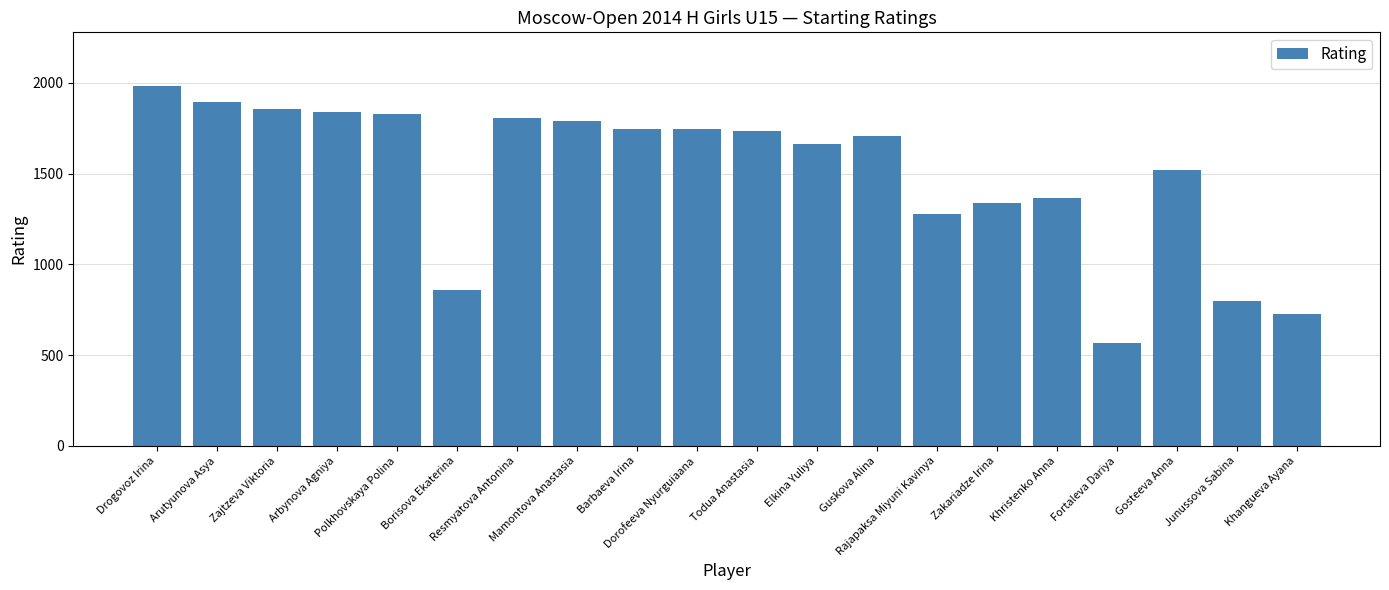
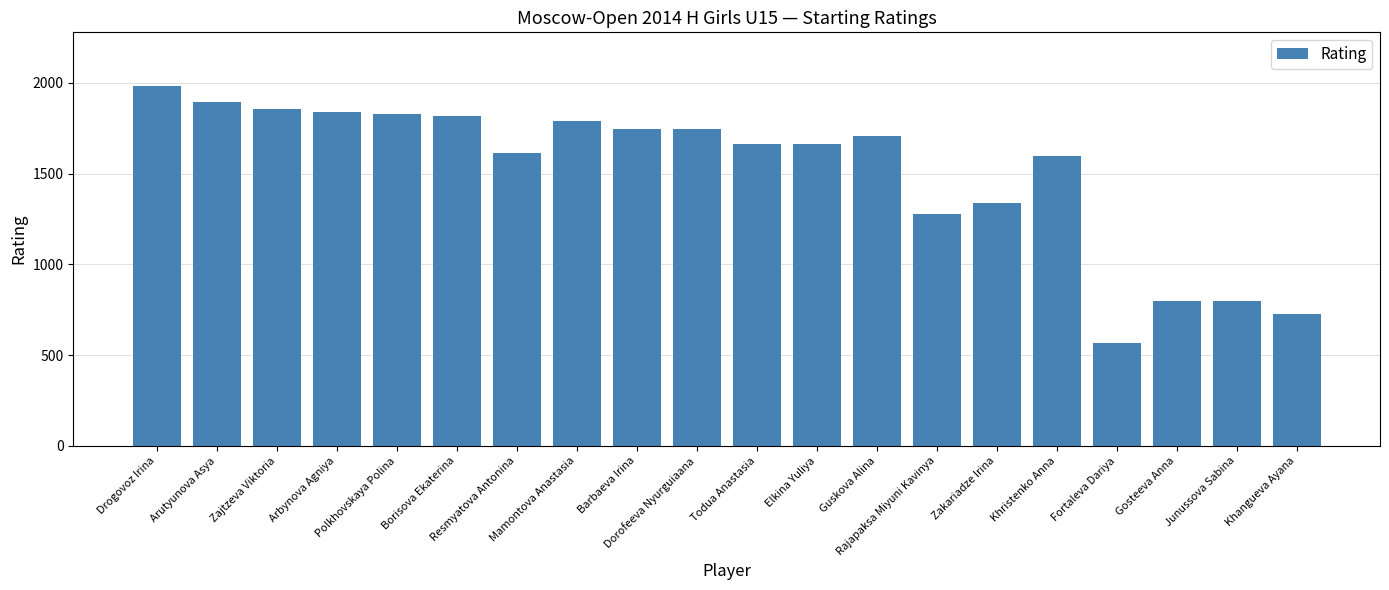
  {
    "Drogovoz Irina": 1980,
    "Arutyunova Asya": 1890,
    "Zajtzeva Viktoria": 1860,
    "Arbynova Agniya": 1840,
    "Polkhovskaya Polina": 1830,
-   "Borisova Ekaterina": 860,
-   "Resmyatova Antonina": 1810,
+   "Borisova Ekaterina": 1820,
+   "Resmyatova Antonina": 1610,
    "Mamontova Anastasia": 1790,
    "Barbaeva Irina": 1750,
    "Dorofeeva Nyurguiaana": 1750,
-   "Todua Anastasia": 1740,
+   "Todua Anastasia": 1670,
    "Elkina Yuliya": 1660,
    "Guskova Alina": 1710,
    "Rajapaksa Miyuni Kavinya": 1280,
    "Zakariadze Irina": 1340,
-   "Khristenko Anna": 1370,
+   "Khristenko Anna": 1600,
    "Fortaleva Dariya": 570,
-   "Gosteeva Anna": 1520,
+   "Gosteeva Anna": 800,
    "Junussova Sabina": 800,
    "Khangueva Ayana": 730
  }
